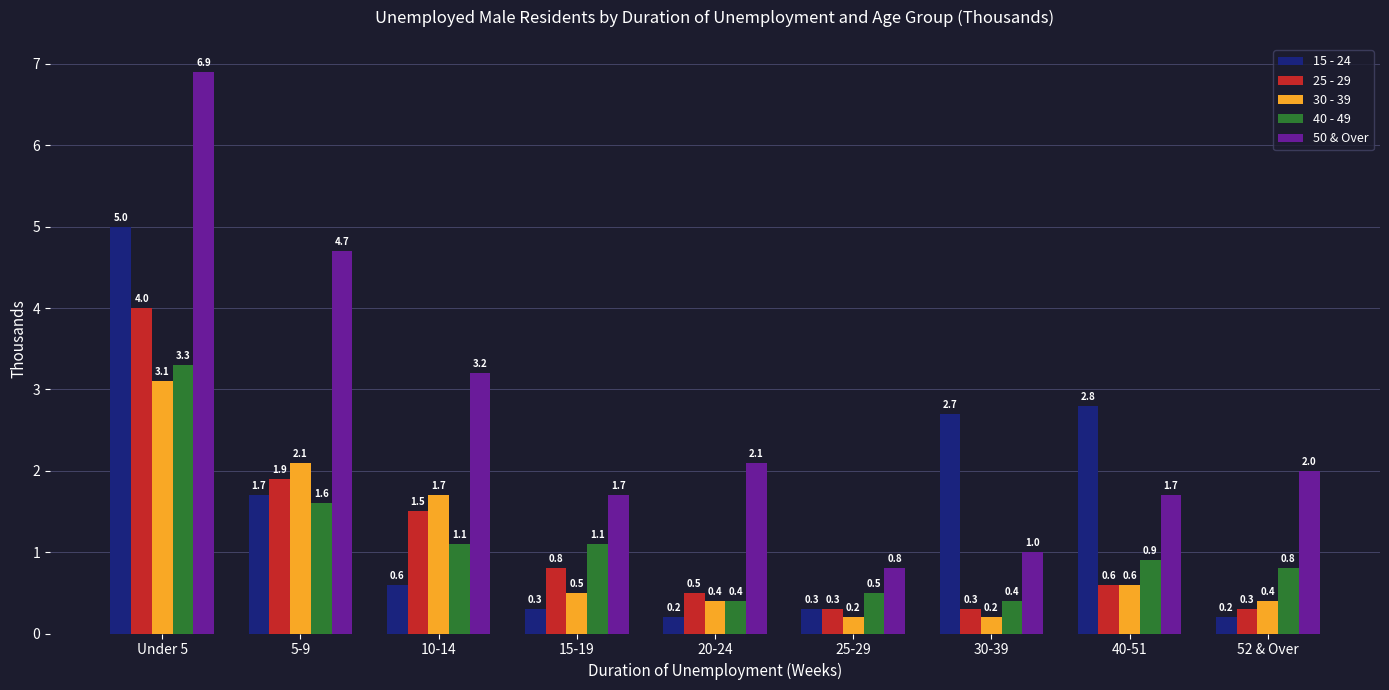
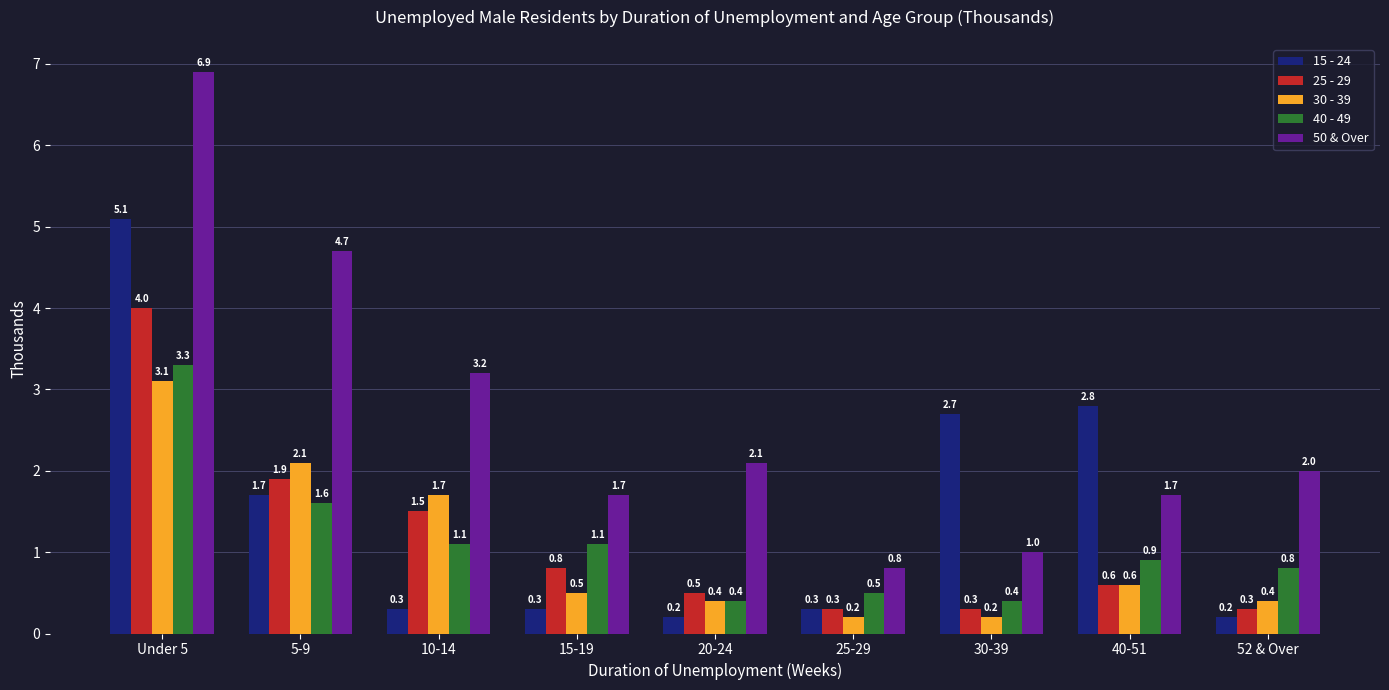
  {
    "15 - 24": {
-     "Under 5": 5.0,
+     "Under 5": 5.1,
      "5-9": 1.7,
-     "10-14": 0.6,
+     "10-14": 0.3,
      "15-19": 0.3,
      "20-24": 0.2,
      "25-29": 0.3,
      "30-39": 2.7,
      "40-51": 2.8,
      "52 & Over": 0.2
    },
    "25 - 29": {
      "Under 5": 4.0,
      "5-9": 1.9,
      "10-14": 1.5,
      "15-19": 0.8,
      "20-24": 0.5,
      "25-29": 0.3,
      "30-39": 0.3,
      "40-51": 0.6,
      "52 & Over": 0.3
    },
    "30 - 39": {
      "Under 5": 3.1,
      "5-9": 2.1,
      "10-14": 1.7,
      "15-19": 0.5,
      "20-24": 0.4,
      "25-29": 0.2,
      "30-39": 0.2,
      "40-51": 0.6,
      "52 & Over": 0.4
    },
    "40 - 49": {
      "Under 5": 3.3,
      "5-9": 1.6,
      "10-14": 1.1,
      "15-19": 1.1,
      "20-24": 0.4,
      "25-29": 0.5,
      "30-39": 0.4,
      "40-51": 0.9,
      "52 & Over": 0.8
    },
    "50 & Over": {
      "Under 5": 6.9,
      "5-9": 4.7,
      "10-14": 3.2,
      "15-19": 1.7,
      "20-24": 2.1,
      "25-29": 0.8,
      "30-39": 1.0,
      "40-51": 1.7,
      "52 & Over": 2.0
    }
  }
